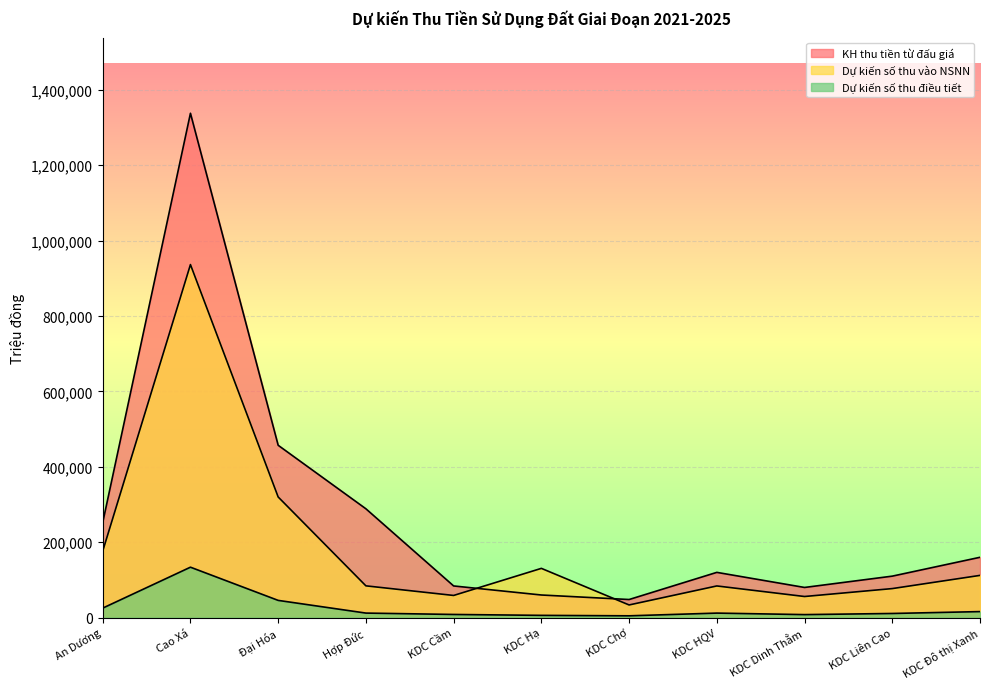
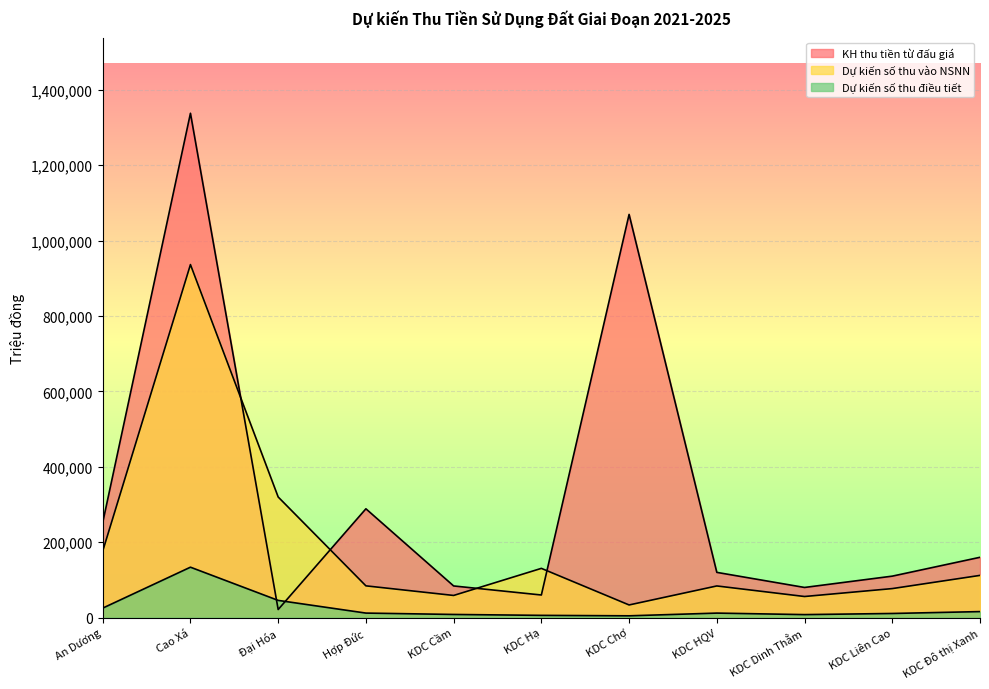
  {
    "KH thu tiền từ đấu giá": {
      "An Dương": "250,000",
      "Cao Xá": "1,340,000",
-     "Đại Hóa": "460,000",
+     "Đại Hóa": "20,000",
      "Hợp Đức": "290,000",
      "KDC Cầm": "80,000",
      "KDC Hạ": "60,000",
-     "KDC Chợ": "50,000",
+     "KDC Chợ": "1,070,000",
      "KDC HQV": "120,000",
      "KDC Dinh Thẳm": "80,000",
      "KDC Liên Cao": "110,000",
      "KDC Đô thị Xanh": "160,000"
    },
    "Dự kiến số thu vào NSNN": {
      "An Dương": "180,000",
      "Cao Xá": "940,000",
      "Đại Hóa": "320,000",
      "Hợp Đức": "80,000",
      "KDC Cầm": "60,000",
      "KDC Hạ": "130,000",
      "KDC Chợ": "30,000",
      "KDC HQV": "80,000",
      "KDC Dinh Thẳm": "60,000",
      "KDC Liên Cao": "80,000",
      "KDC Đô thị Xanh": "110,000"
    },
    "Dự kiến số thu điều tiết": {
      "An Dương": "30,000",
      "Cao Xá": "130,000",
      "Đại Hóa": "50,000",
      "Hợp Đức": "10,000",
      "KDC Cầm": "10,000",
      "KDC Hạ": "10,000",
      "KDC Chợ": "0",
      "KDC HQV": "10,000",
      "KDC Dinh Thẳm": "10,000",
      "KDC Liên Cao": "10,000",
      "KDC Đô thị Xanh": "20,000"
    }
  }
